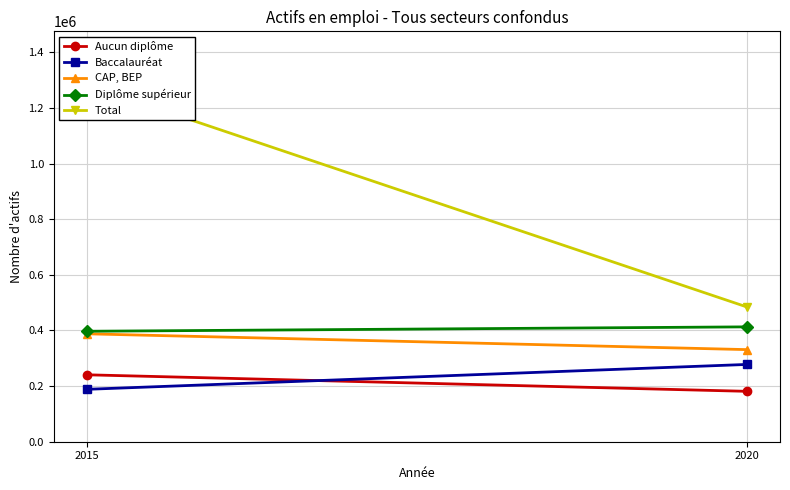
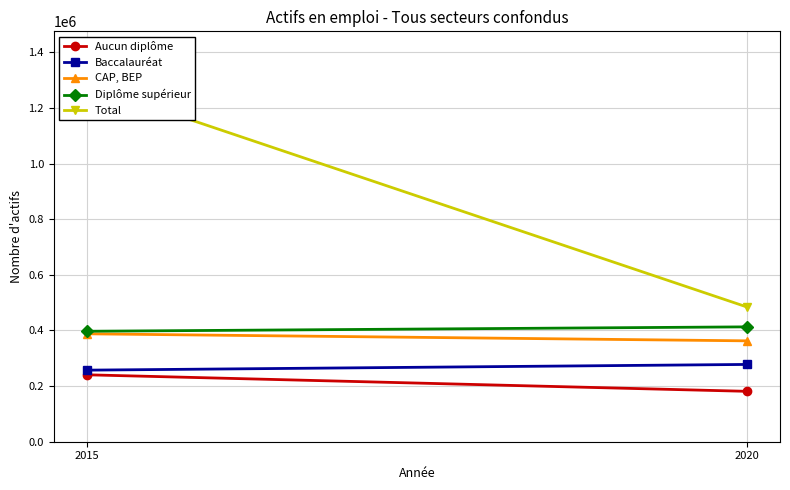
  {
    "Aucun diplôme": {
      "2015": 240000,
      "2020": 180000
    },
    "Baccalauréat": {
-     "2015": 190000,
+     "2015": 260000,
      "2020": 280000
    },
    "CAP, BEP": {
-     "2020": 330000
+     "2020": 360000
    },
    "Diplôme supérieur": {
      "2020": 410000
    },
    "Total": {
      "2020": 480000
    }
  }
